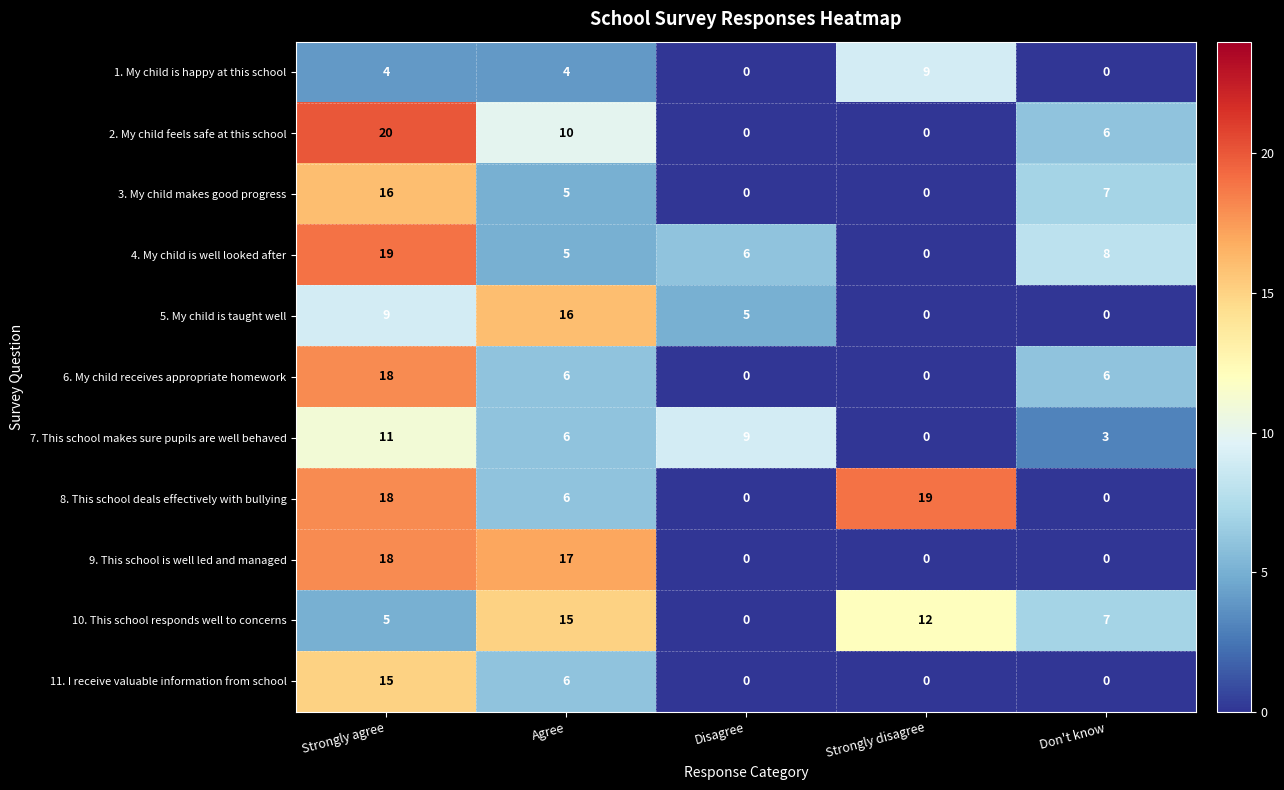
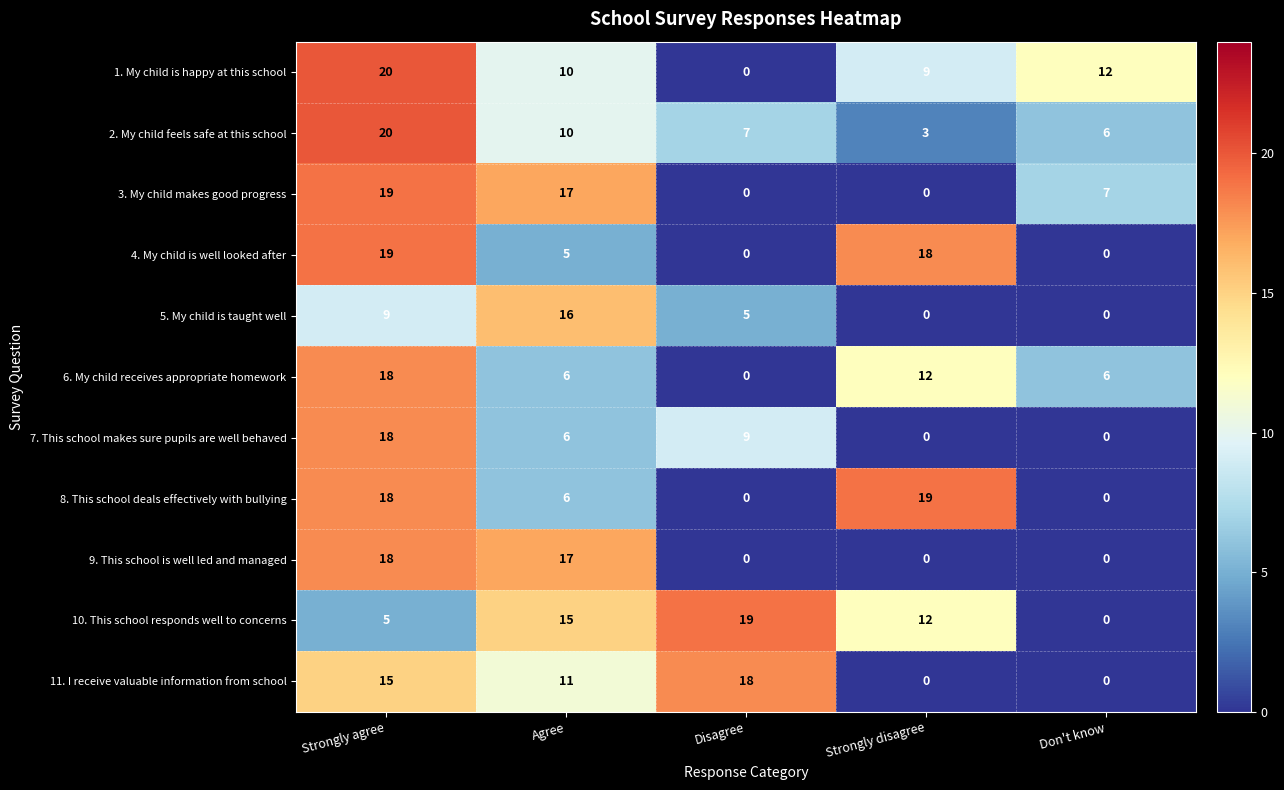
  {
    "1. My child is happy at this school": {
-     "Strongly agree": 4,
-     "Agree": 4,
+     "Strongly agree": 20,
+     "Agree": 10,
      "Disagree": 0,
-     "Don't know": 0
+     "Don't know": 12
    },
    "2. My child feels safe at this school": {
      "Strongly agree": 20,
      "Agree": 10,
-     "Disagree": 0,
-     "Strongly disagree": 0,
+     "Disagree": 7,
+     "Strongly disagree": 3,
      "Don't know": 6
    },
    "3. My child makes good progress": {
-     "Strongly agree": 16,
-     "Agree": 5,
+     "Strongly agree": 19,
+     "Agree": 17,
      "Disagree": 0,
      "Strongly disagree": 0,
      "Don't know": 7
    },
    "4. My child is well looked after": {
      "Strongly agree": 19,
      "Agree": 5,
-     "Disagree": 6,
-     "Strongly disagree": 0,
-     "Don't know": 8
+     "Disagree": 0,
+     "Strongly disagree": 18,
+     "Don't know": 0
    },
    "5. My child is taught well": {
      "Agree": 16,
      "Disagree": 5,
      "Strongly disagree": 0,
      "Don't know": 0
    },
    "6. My child receives appropriate homework": {
      "Strongly agree": 18,
      "Agree": 6,
      "Disagree": 0,
-     "Strongly disagree": 0,
+     "Strongly disagree": 12,
      "Don't know": 6
    },
    "7. This school makes sure pupils are well behaved": {
-     "Strongly agree": 11,
+     "Strongly agree": 18,
      "Agree": 6,
      "Strongly disagree": 0,
-     "Don't know": 3
+     "Don't know": 0
    },
    "8. This school deals effectively with bullying": {
      "Strongly agree": 18,
      "Agree": 6,
      "Disagree": 0,
      "Strongly disagree": 19,
      "Don't know": 0
    },
    "9. This school is well led and managed": {
      "Strongly agree": 18,
      "Agree": 17,
      "Disagree": 0,
      "Strongly disagree": 0,
      "Don't know": 0
    },
    "10. This school responds well to concerns": {
      "Strongly agree": 5,
      "Agree": 15,
-     "Disagree": 0,
+     "Disagree": 19,
      "Strongly disagree": 12,
-     "Don't know": 7
+     "Don't know": 0
    },
    "11. I receive valuable information from school": {
      "Strongly agree": 15,
-     "Agree": 6,
-     "Disagree": 0,
+     "Agree": 11,
+     "Disagree": 18,
      "Strongly disagree": 0,
      "Don't know": 0
    }
  }
